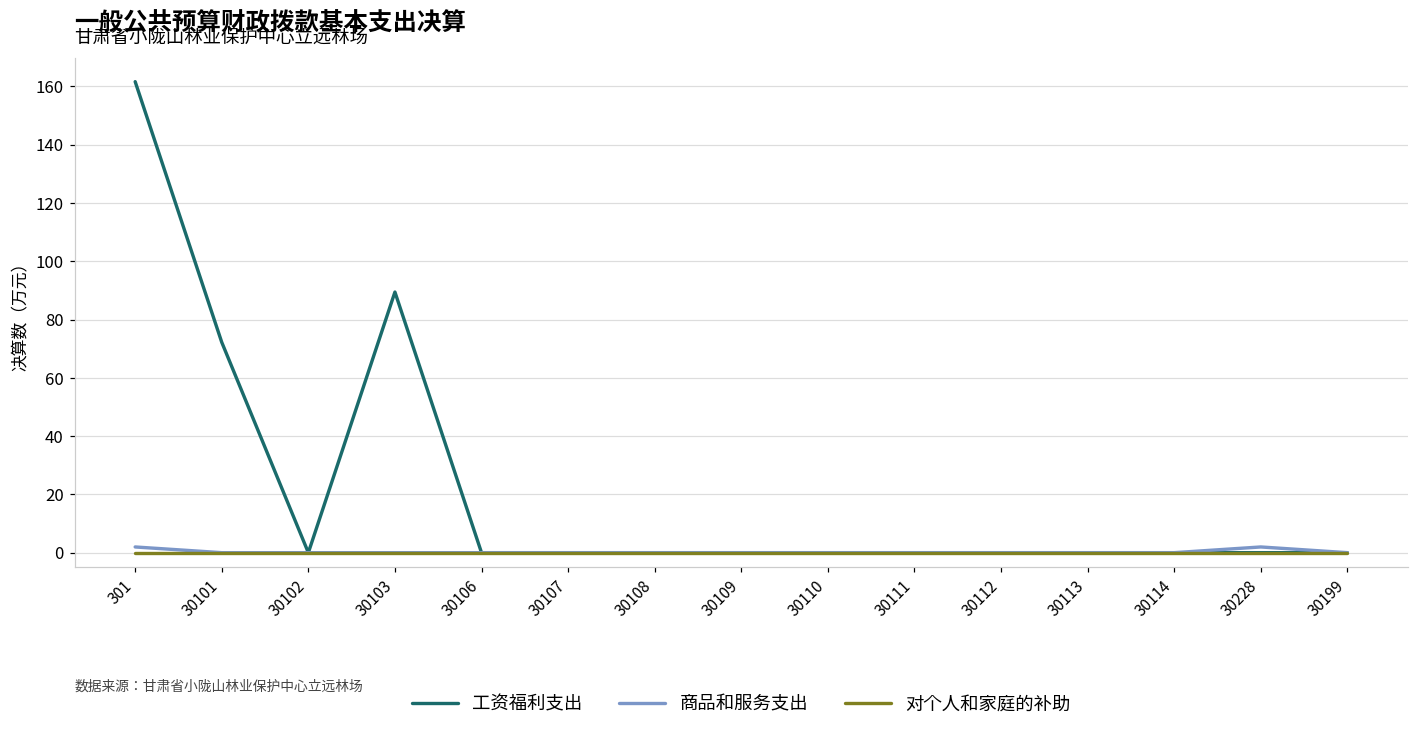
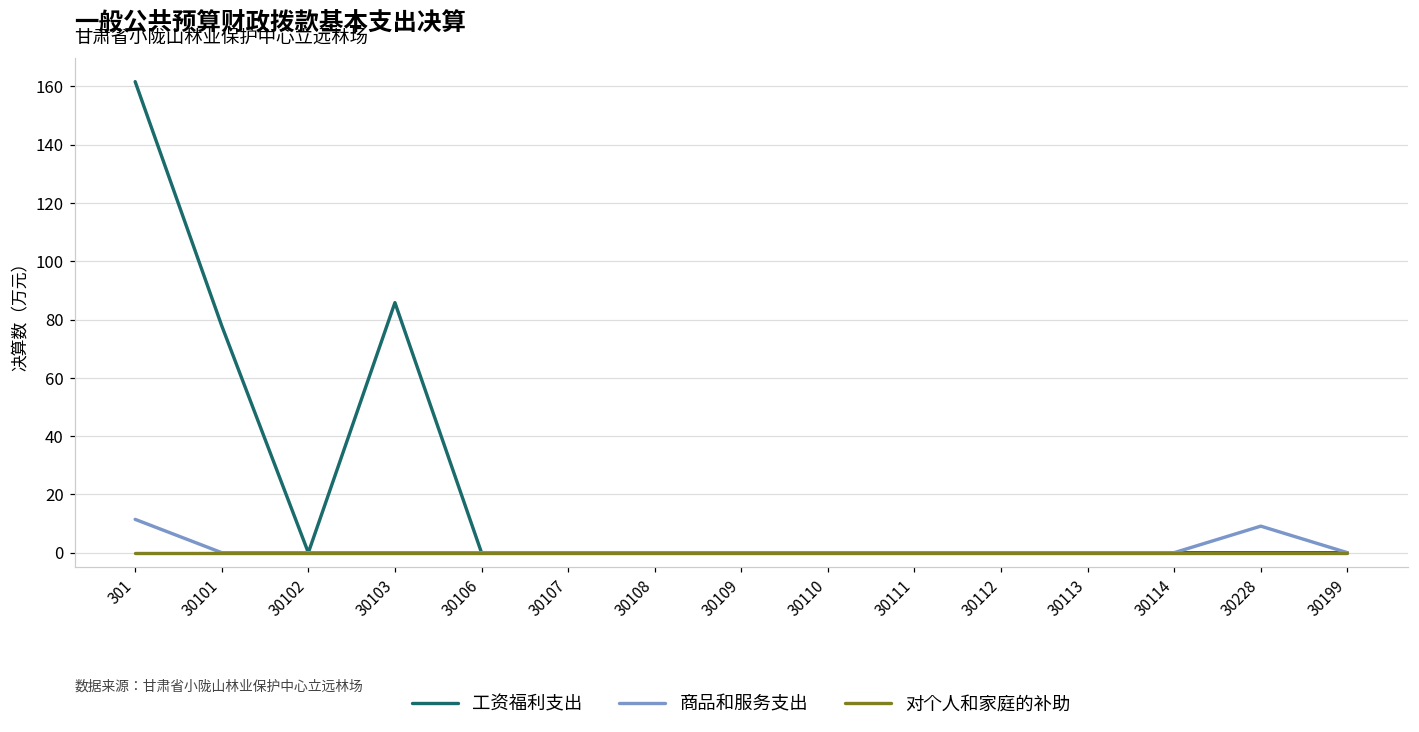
  {
    "工资福利支出": {
      "301": 162,
-     "30101": 72,
-     "30103": 89
+     "30101": 78,
+     "30103": 86
    },
    "商品和服务支出": {
-     "301": 2,
-     "30228": 2
+     "301": 11,
+     "30228": 9
    },
    "对个人和家庭的补助": {
      "301": 0
    }
  }
